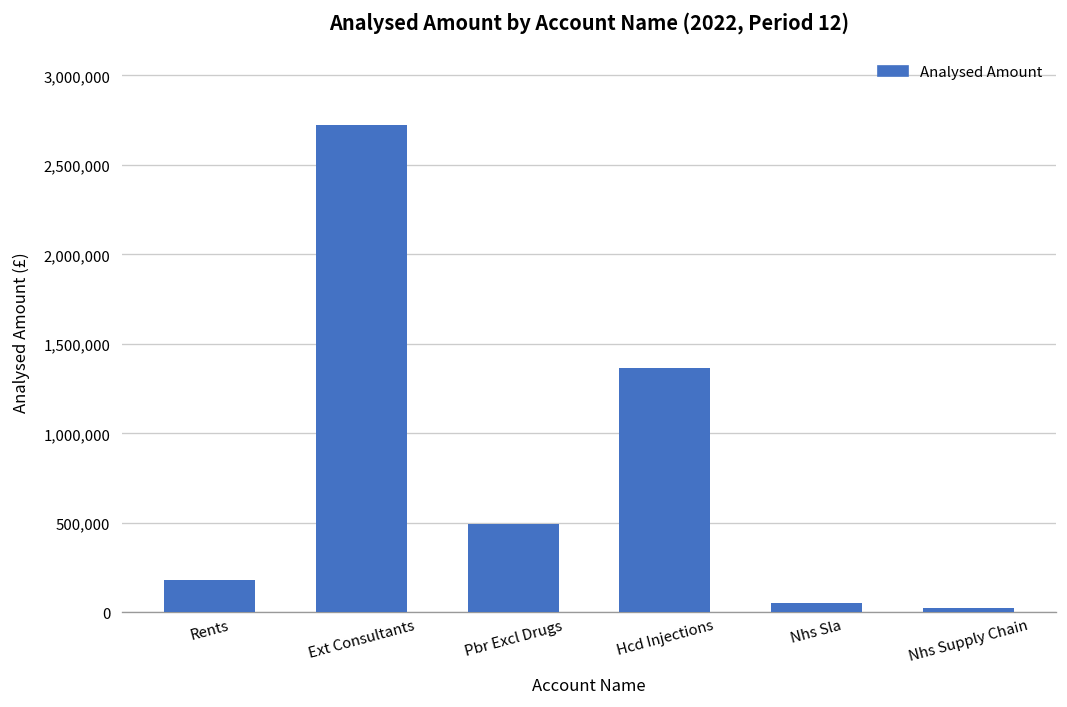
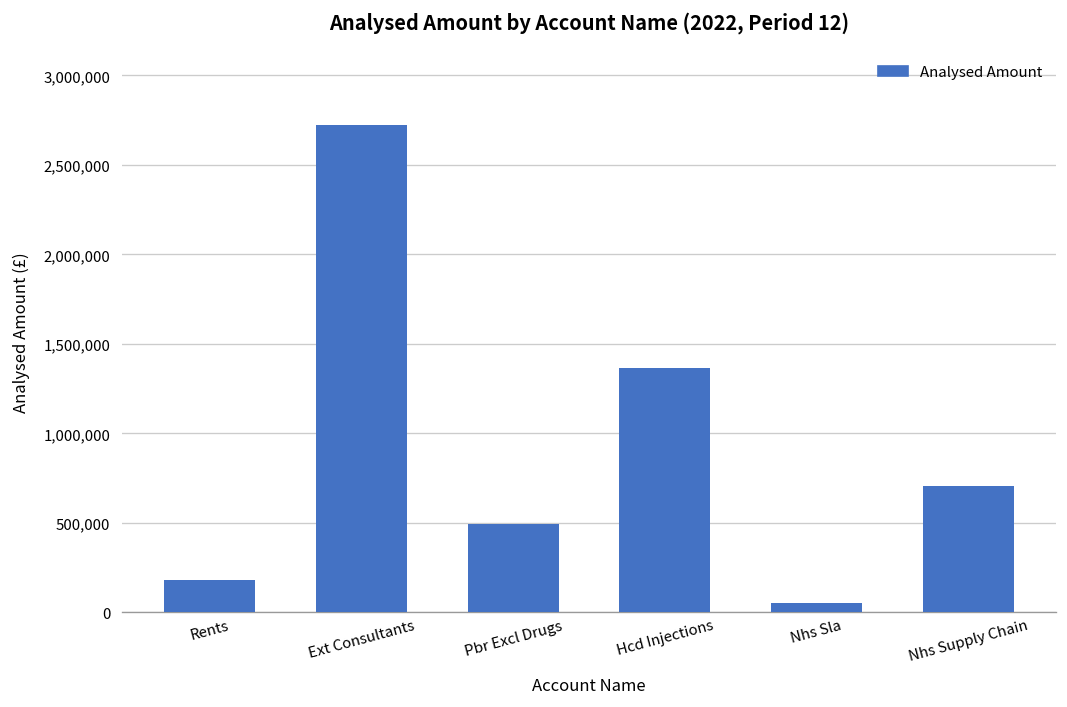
  {
    "Rents": "180,000",
    "Ext Consultants": "2,720,000",
    "Pbr Excl Drugs": "490,000",
    "Hcd Injections": "1,370,000",
    "Nhs Sla": "50,000",
-   "Nhs Supply Chain": "20,000"
+   "Nhs Supply Chain": "700,000"
  }
